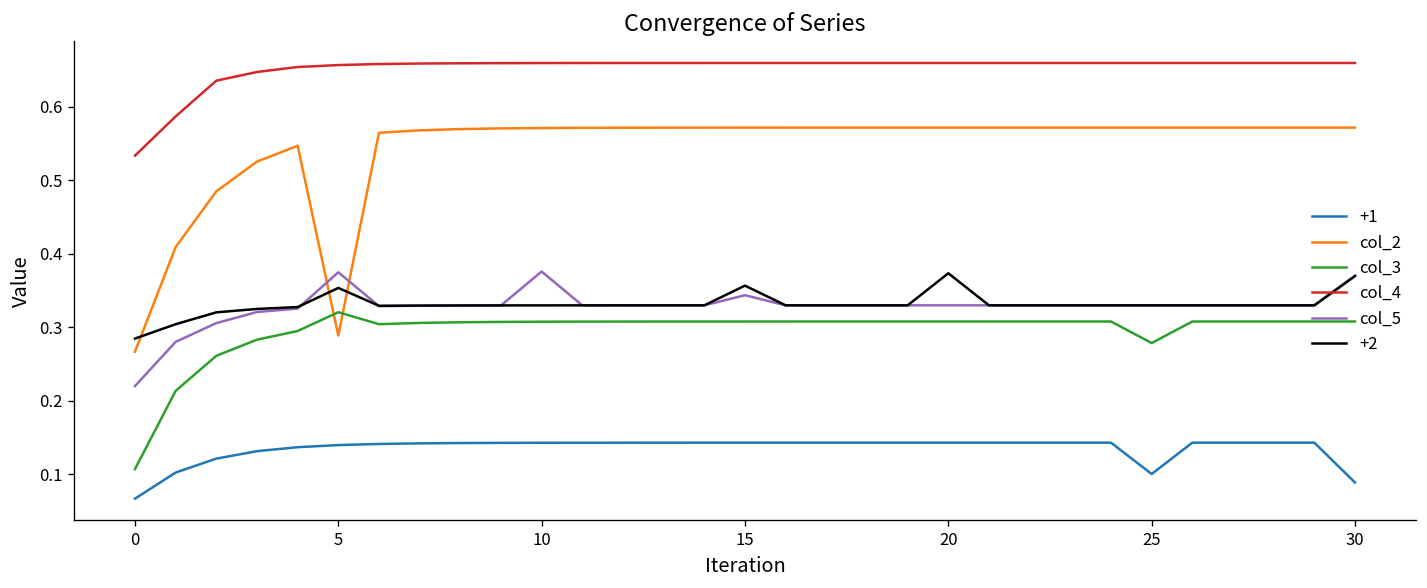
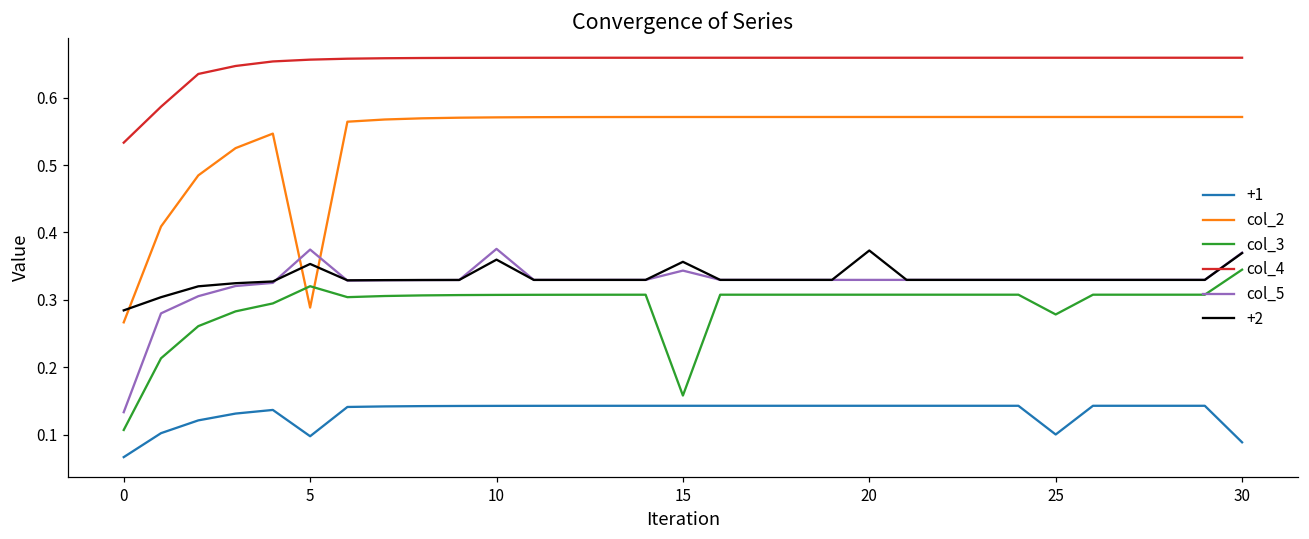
  {
    "+1": {
      "0": 0.07,
-     "5": 0.14,
+     "5": 0.10,
      "10": 0.14,
      "15": 0.14,
      "20": 0.14,
      "25": 0.10,
      "30": 0.09
    },
    "col_2": {
      "0": 0.27,
      "5": 0.29,
      "10": 0.57,
      "15": 0.57,
      "20": 0.57,
      "25": 0.57,
      "30": 0.57
    },
    "col_3": {
      "0": 0.11,
      "5": 0.32,
      "10": 0.31,
-     "15": 0.31,
+     "15": 0.16,
      "20": 0.31,
      "25": 0.28,
-     "30": 0.31
+     "30": 0.34
    },
    "col_4": {
      "0": 0.53,
      "5": 0.66,
      "10": 0.66,
      "15": 0.66,
      "20": 0.66,
      "25": 0.66,
      "30": 0.66
    },
    "col_5": {
-     "0": 0.22,
+     "0": 0.13,
      "5": 0.37,
      "10": 0.38,
      "15": 0.34,
      "20": 0.33
    },
    "+2": {
      "0": 0.28,
      "5": 0.35,
-     "10": 0.33,
+     "10": 0.36,
      "15": 0.36,
      "20": 0.37
    }
  }
